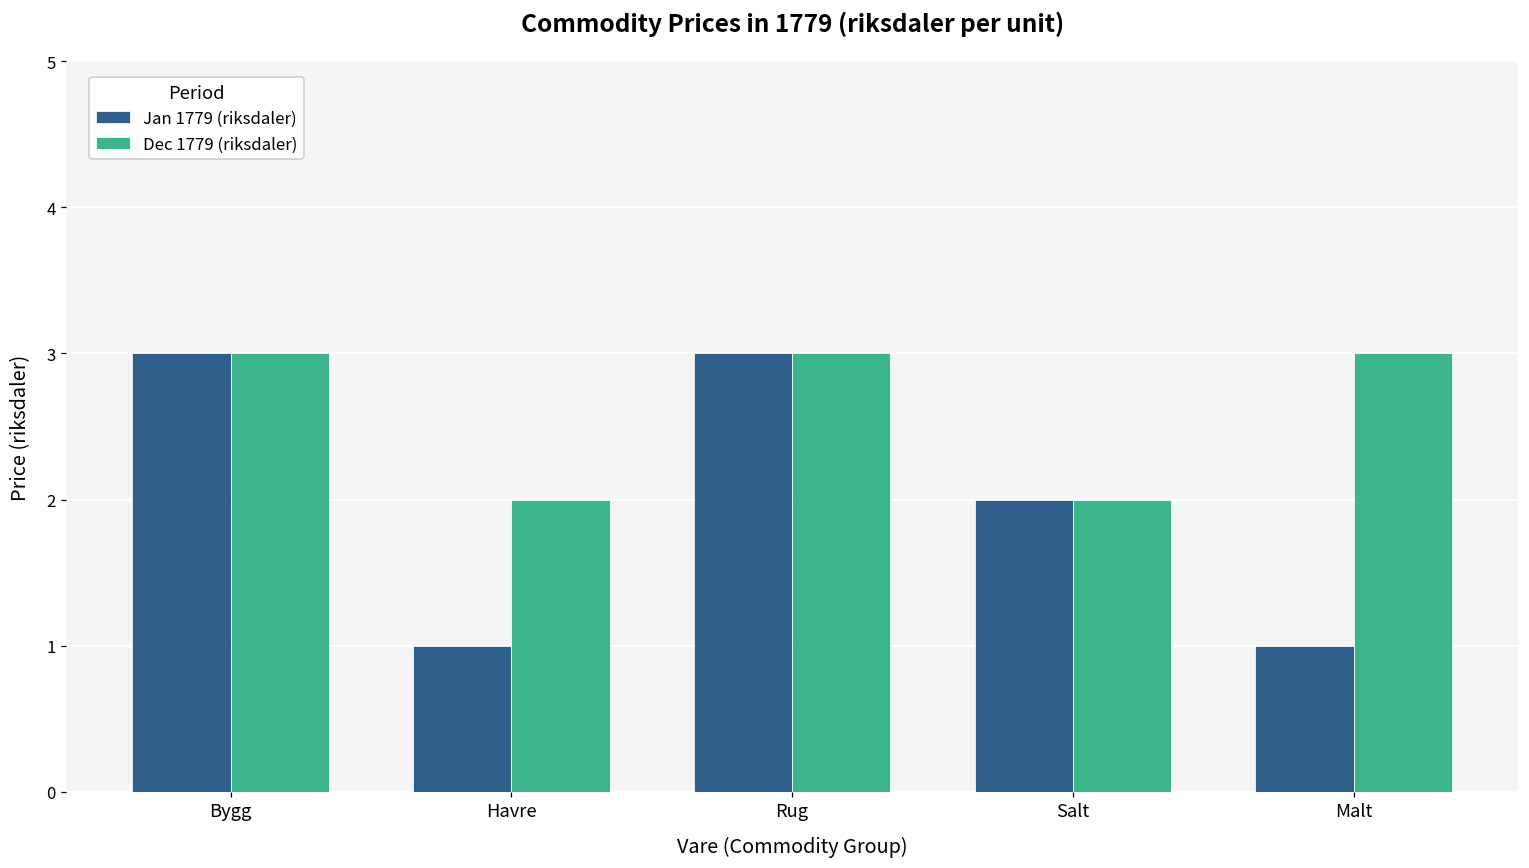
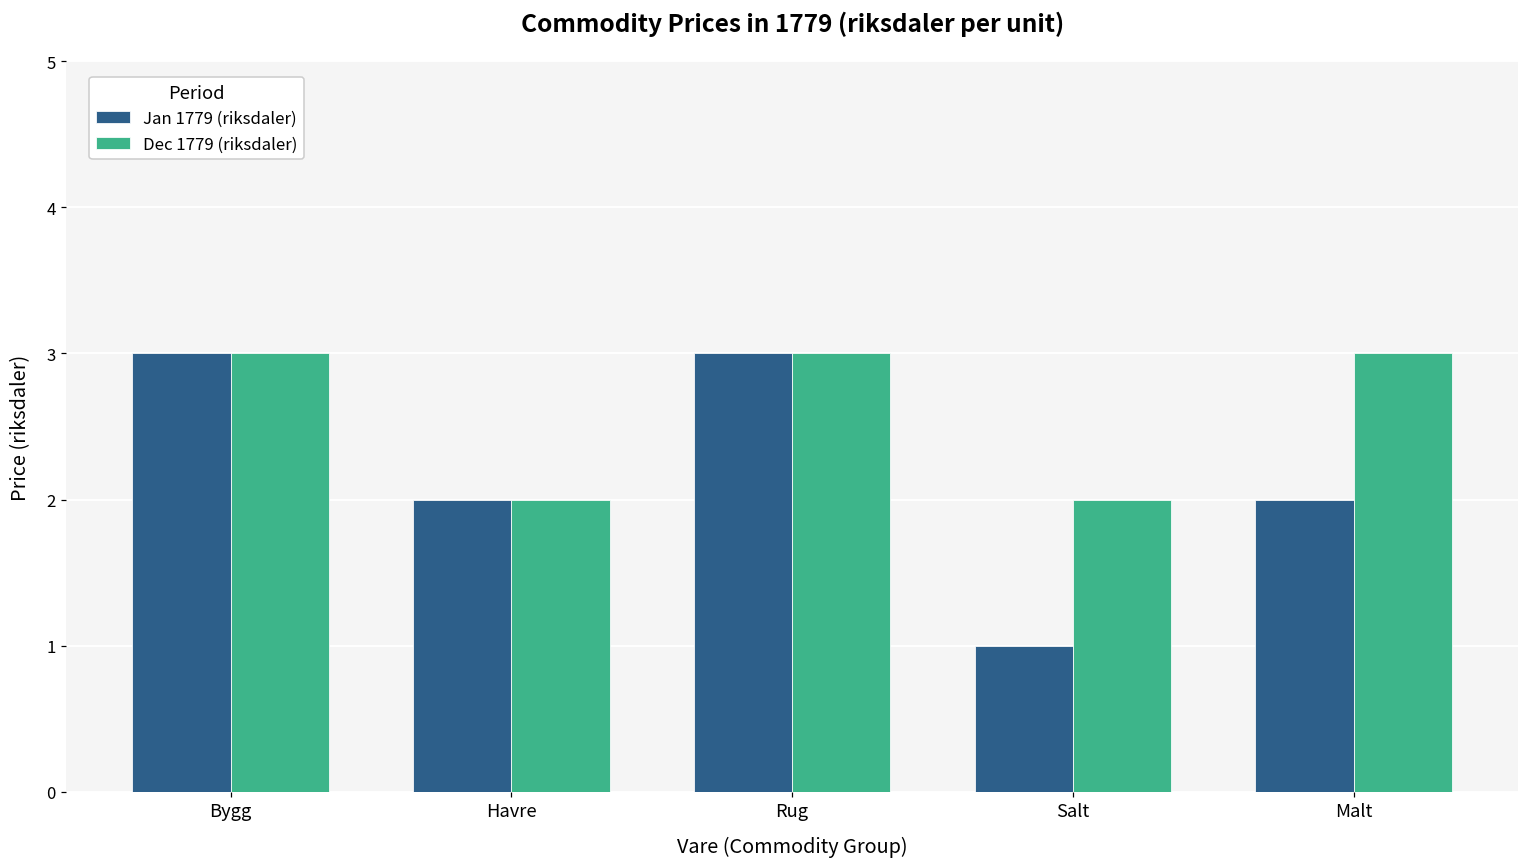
  {
    "Jan 1779 (riksdaler)": {
      "Bygg": 3,
-     "Havre": 1,
+     "Havre": 2,
      "Rug": 3,
-     "Salt": 2,
-     "Malt": 1
+     "Salt": 1,
+     "Malt": 2
    },
    "Dec 1779 (riksdaler)": {
      "Bygg": 3,
      "Havre": 2,
      "Rug": 3,
      "Salt": 2,
      "Malt": 3
    }
  }
